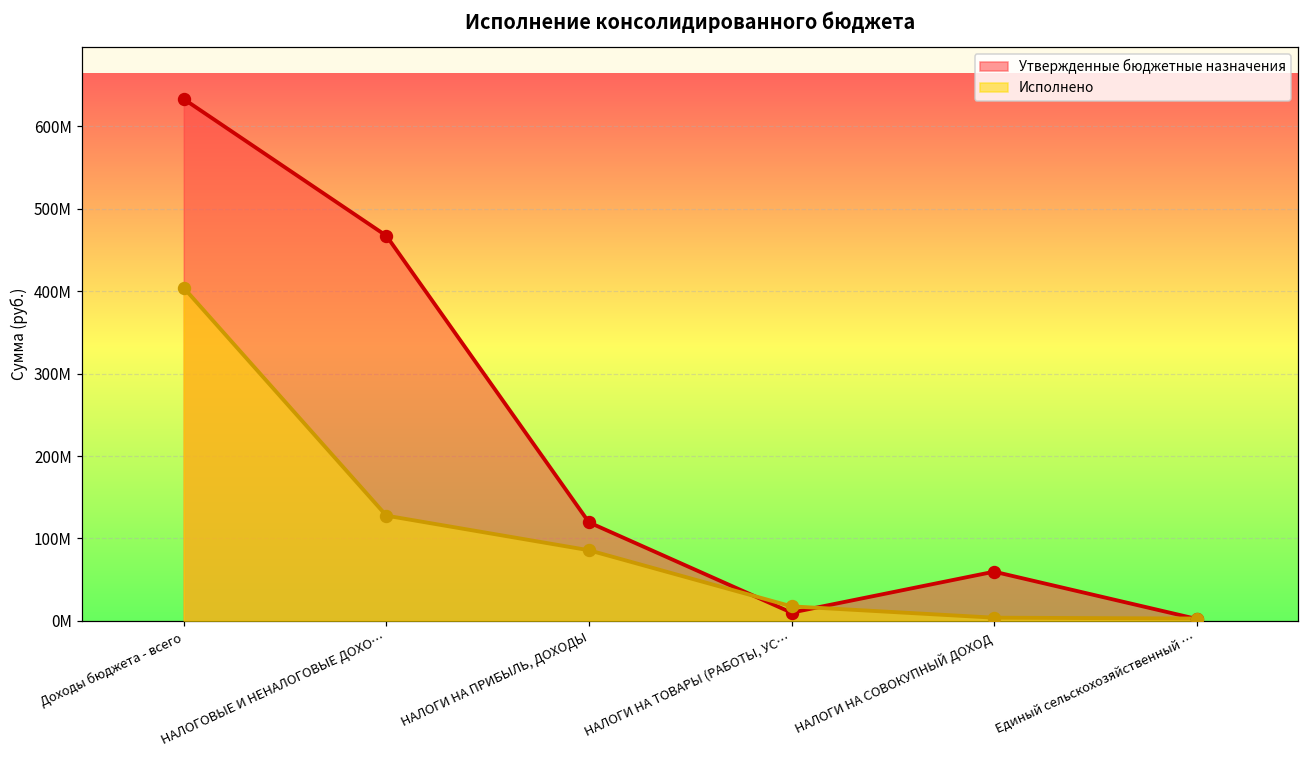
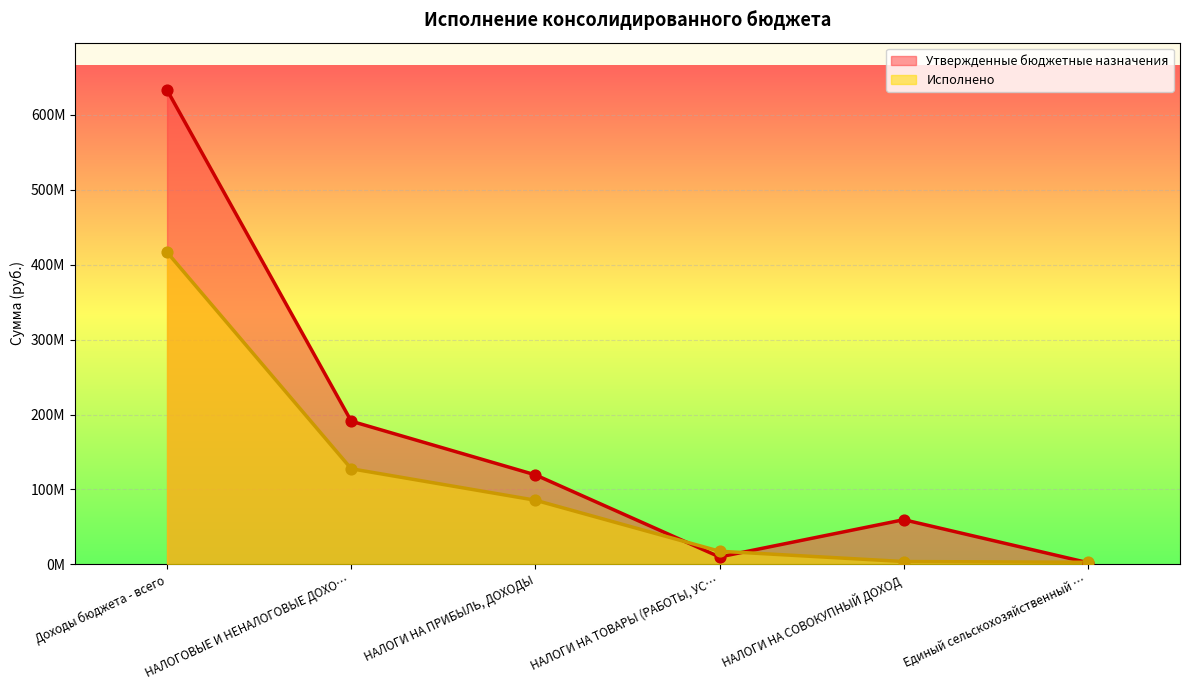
  {
    "Утвержденные бюджетные назначения": {
      "Доходы бюджета - всего": 630000000,
-     "НАЛОГОВЫЕ И НЕНАЛОГОВЫЕ ДОХО…": 470000000,
+     "НАЛОГОВЫЕ И НЕНАЛОГОВЫЕ ДОХО…": 190000000,
      "НАЛОГИ НА ПРИБЫЛЬ, ДОХОДЫ": 120000000,
      "НАЛОГИ НА ТОВАРЫ (РАБОТЫ, УС…": 10000000,
      "НАЛОГИ НА СОВОКУПНЫЙ ДОХОД": 60000000
    },
    "Исполнено": {
-     "Доходы бюджета - всего": 400000000,
+     "Доходы бюджета - всего": 420000000,
      "НАЛОГОВЫЕ И НЕНАЛОГОВЫЕ ДОХО…": 130000000,
      "НАЛОГИ НА ПРИБЫЛЬ, ДОХОДЫ": 90000000,
      "НАЛОГИ НА ТОВАРЫ (РАБОТЫ, УС…": 20000000,
      "НАЛОГИ НА СОВОКУПНЫЙ ДОХОД": 0
    }
  }
